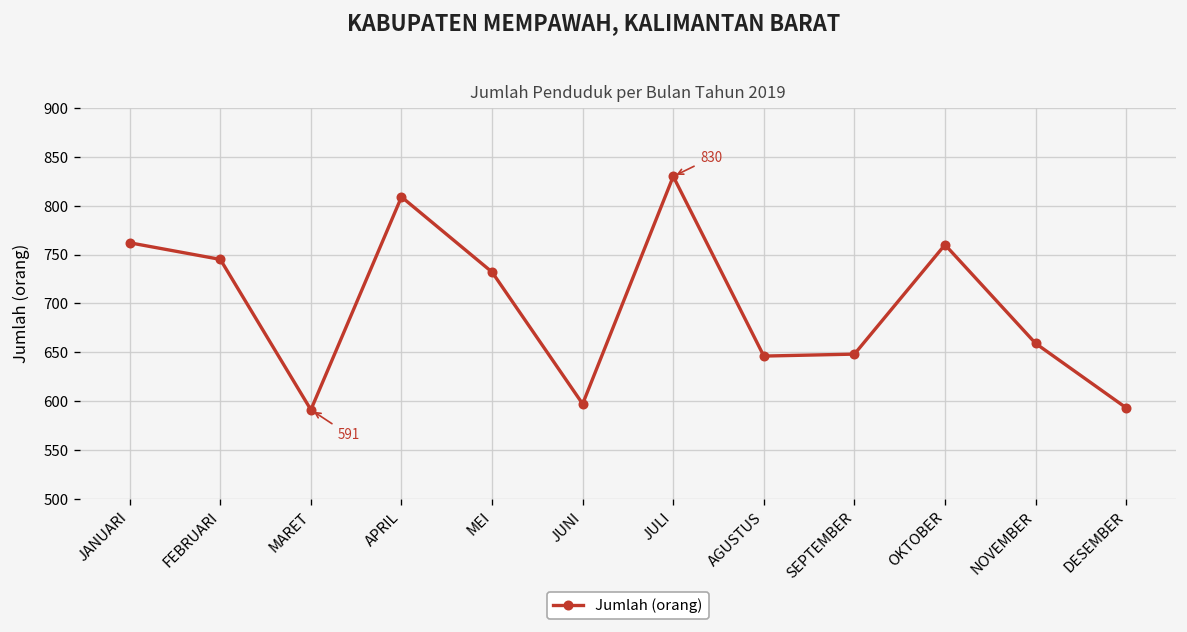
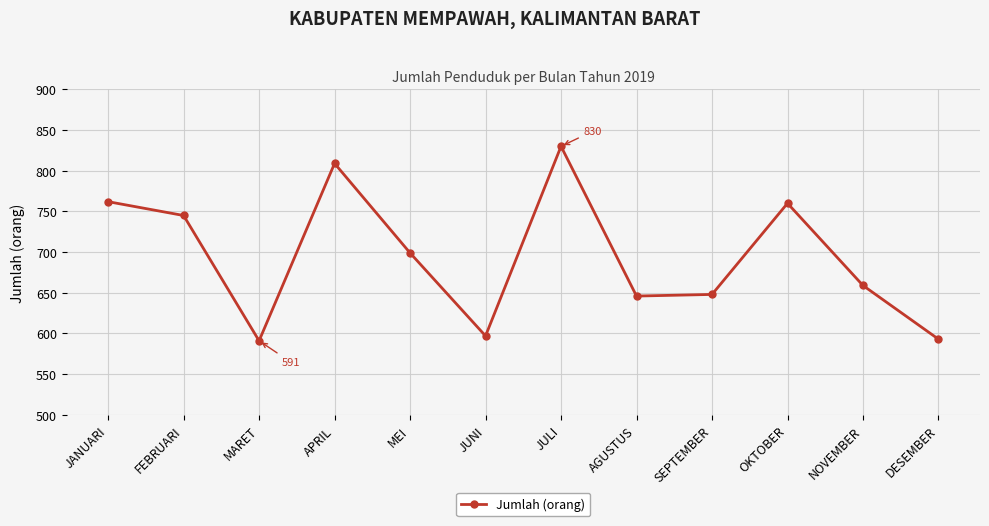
  {
    "JANUARI": 760,
    "FEBRUARI": 750,
    "APRIL": 810,
-   "MEI": 730,
+   "MEI": 700,
    "JUNI": 600,
    "AGUSTUS": 650,
    "SEPTEMBER": 650,
    "OKTOBER": 760,
    "NOVEMBER": 660,
    "DESEMBER": 590
  }
